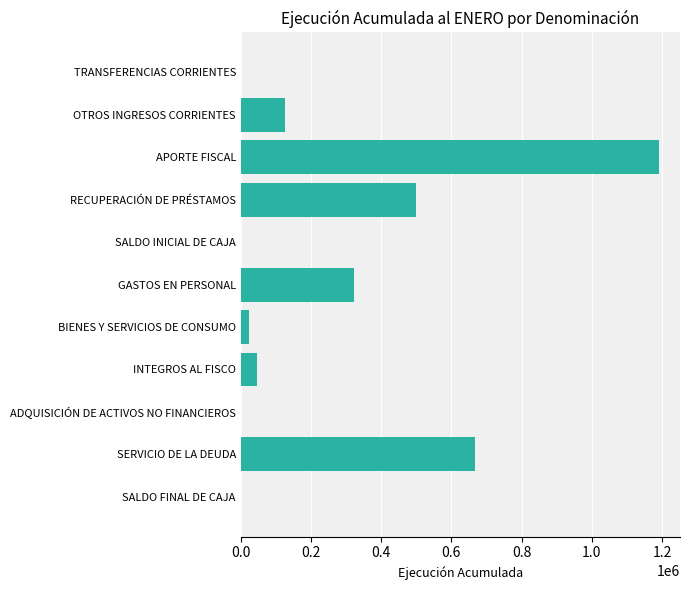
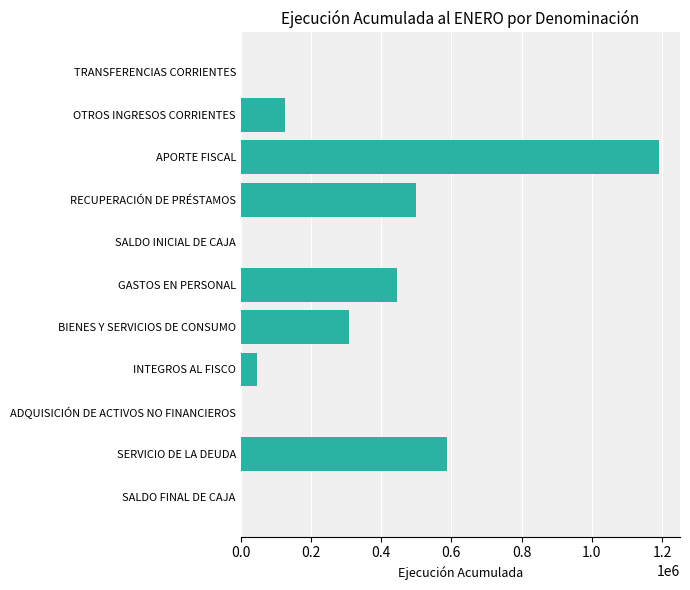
  {
    "TRANSFERENCIAS CORRIENTES": 0,
    "OTROS INGRESOS CORRIENTES": 130000,
    "APORTE FISCAL": 1190000,
    "RECUPERACIÓN DE PRÉSTAMOS": 500000,
    "SALDO INICIAL DE CAJA": 0,
-   "GASTOS EN PERSONAL": 320000,
-   "BIENES Y SERVICIOS DE CONSUMO": 20000,
+   "GASTOS EN PERSONAL": 450000,
+   "BIENES Y SERVICIOS DE CONSUMO": 310000,
    "INTEGROS AL FISCO": 50000,
    "ADQUISICIÓN DE ACTIVOS NO FINANCIEROS": 0,
-   "SERVICIO DE LA DEUDA": 670000,
+   "SERVICIO DE LA DEUDA": 590000,
    "SALDO FINAL DE CAJA": 0
  }
